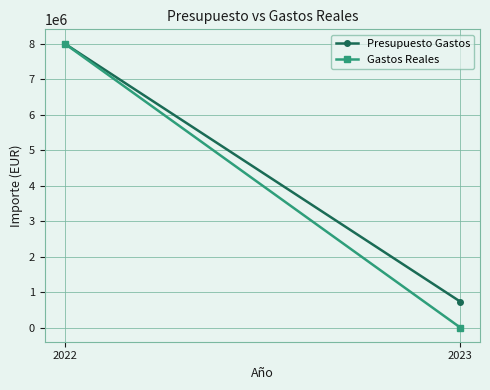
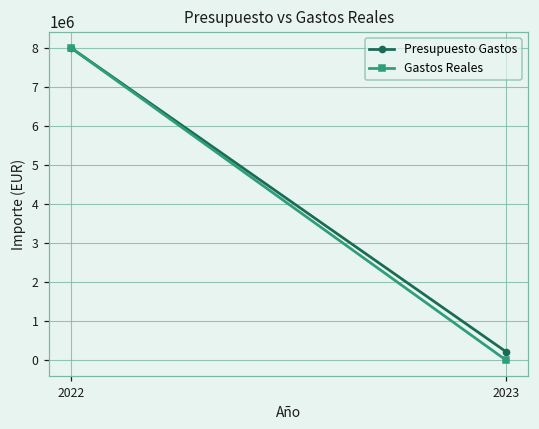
  {
    "Presupuesto Gastos": {
-     "2023": 700000
+     "2023": 200000
    },
    "Gastos Reales": {
      "2023": 0
    }
  }
